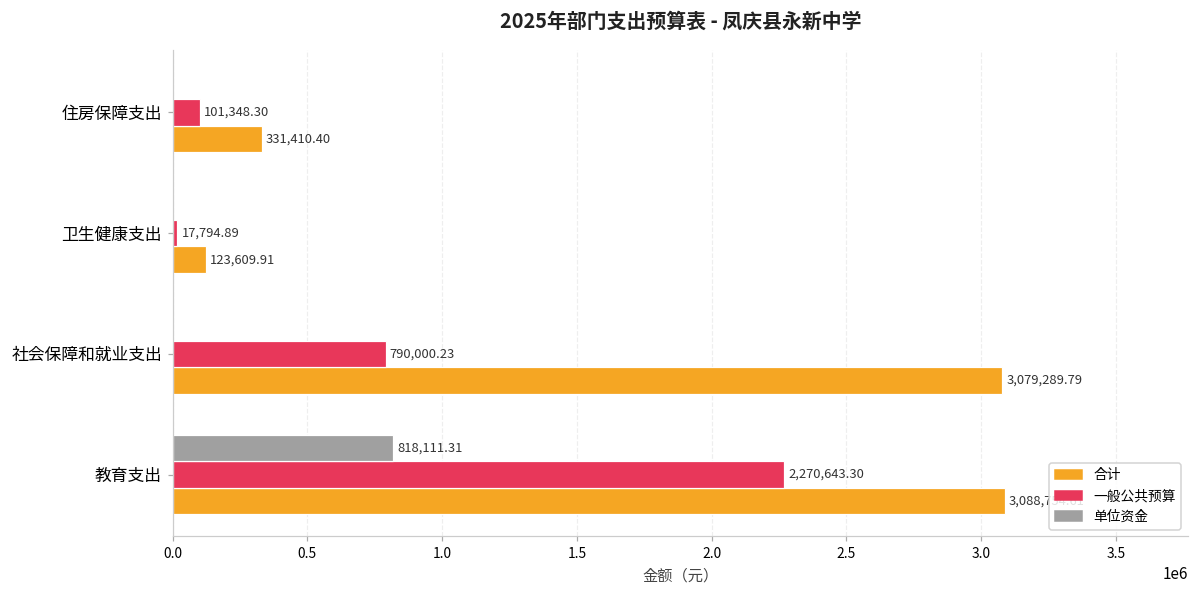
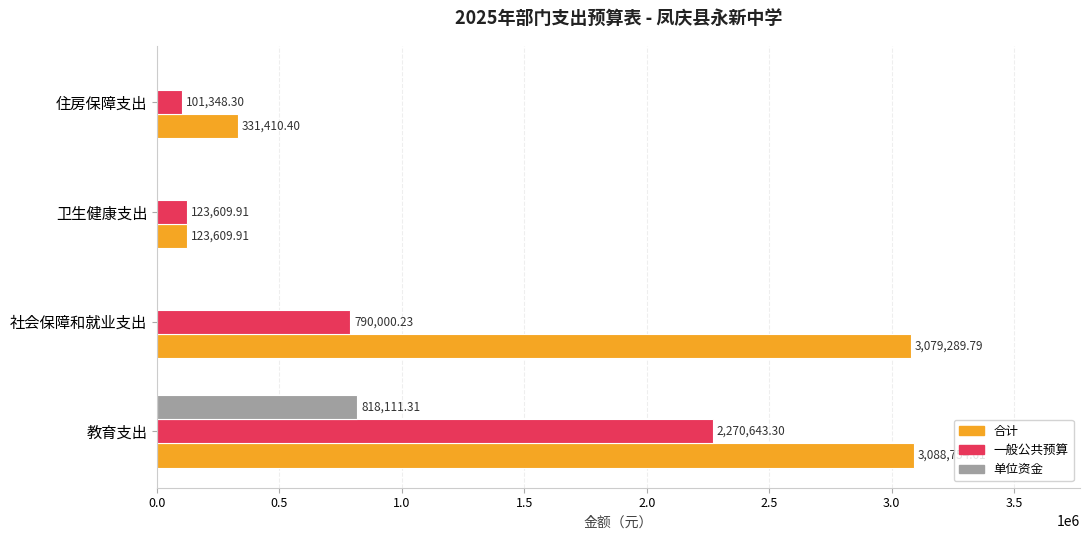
  {
    "合计": {
      "住房保障支出": "331,410.40",
      "卫生健康支出": "123,609.91",
      "社会保障和就业支出": "3,079,289.79"
    },
    "一般公共预算": {
      "住房保障支出": "101,348.30",
-     "卫生健康支出": "17,794.89",
+     "卫生健康支出": "123,609.91",
      "社会保障和就业支出": "790,000.23",
      "教育支出": "2,270,643.30"
    },
    "单位资金": {
      "教育支出": "818,111.31"
    }
  }
